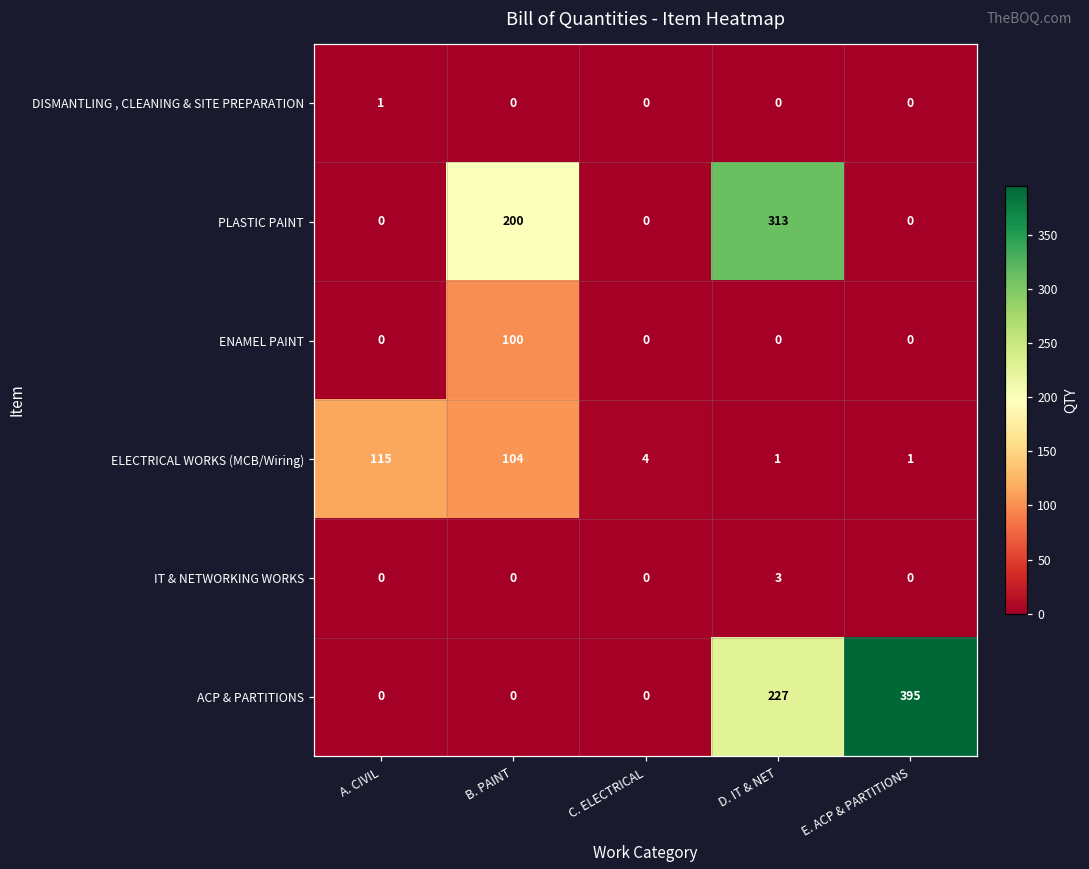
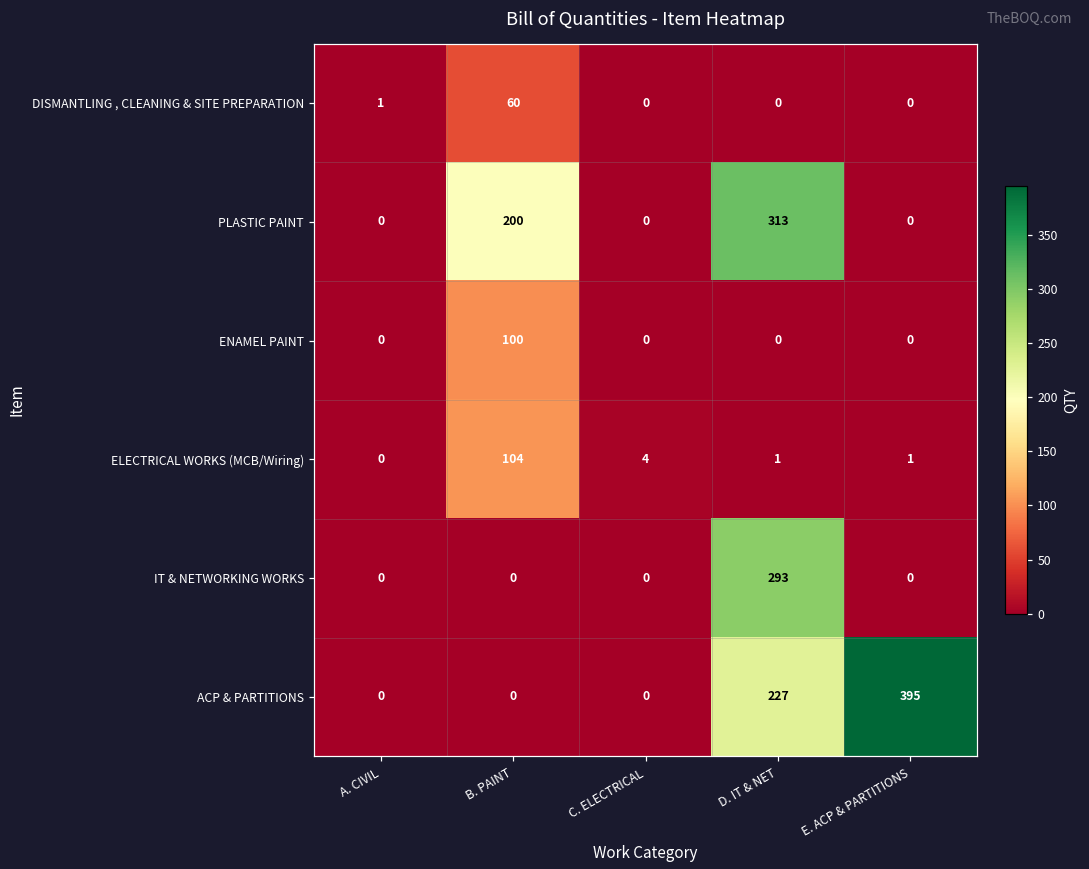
  {
    "DISMANTLING , CLEANING & SITE PREPARATION": {
      "A. CIVIL": 1,
-     "B. PAINT": 0,
+     "B. PAINT": 60,
      "C. ELECTRICAL": 0,
      "D. IT & NET": 0,
      "E. ACP & PARTITIONS": 0
    },
    "PLASTIC PAINT": {
      "A. CIVIL": 0,
      "B. PAINT": 200,
      "C. ELECTRICAL": 0,
      "D. IT & NET": 313,
      "E. ACP & PARTITIONS": 0
    },
    "ENAMEL PAINT": {
      "A. CIVIL": 0,
      "B. PAINT": 100,
      "C. ELECTRICAL": 0,
      "D. IT & NET": 0,
      "E. ACP & PARTITIONS": 0
    },
    "ELECTRICAL WORKS (MCB/Wiring)": {
-     "A. CIVIL": 115,
+     "A. CIVIL": 0,
      "B. PAINT": 104,
      "C. ELECTRICAL": 4,
      "D. IT & NET": 1,
      "E. ACP & PARTITIONS": 1
    },
    "IT & NETWORKING WORKS": {
      "A. CIVIL": 0,
      "B. PAINT": 0,
      "C. ELECTRICAL": 0,
-     "D. IT & NET": 3,
+     "D. IT & NET": 293,
      "E. ACP & PARTITIONS": 0
    },
    "ACP & PARTITIONS": {
      "A. CIVIL": 0,
      "B. PAINT": 0,
      "C. ELECTRICAL": 0,
      "D. IT & NET": 227,
      "E. ACP & PARTITIONS": 395
    }
  }
